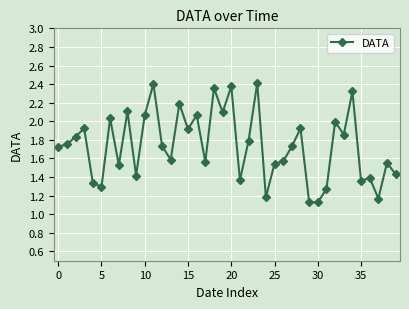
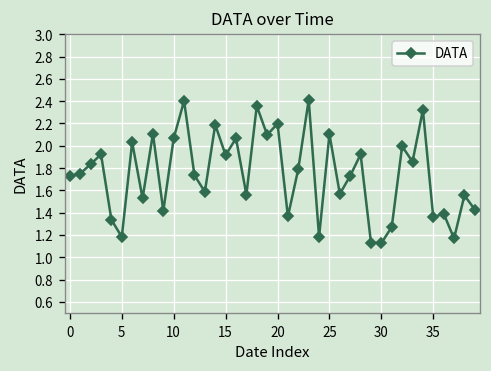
  {
    "0": 1.7,
-   "5": 1.3,
+   "5": 1.2,
    "10": 2.1,
    "15": 1.9,
-   "20": 2.4,
-   "25": 1.5,
+   "20": 2.2,
+   "25": 2.1,
    "30": 1.1,
    "35": 1.4
  }
